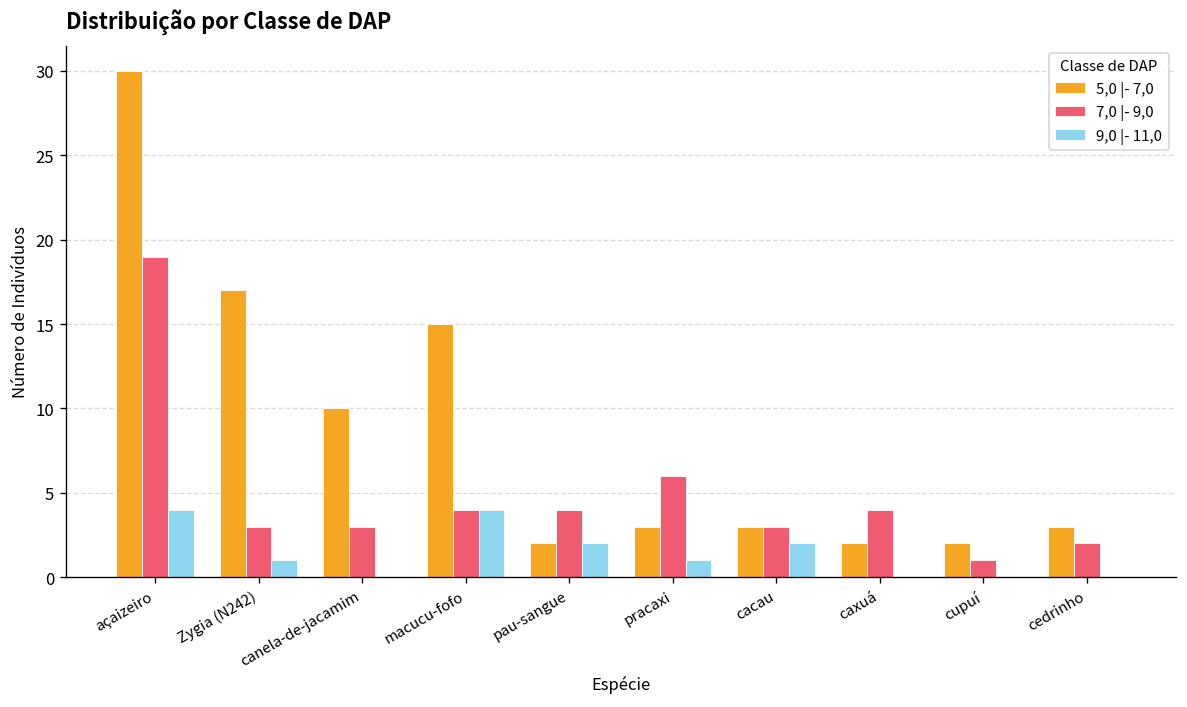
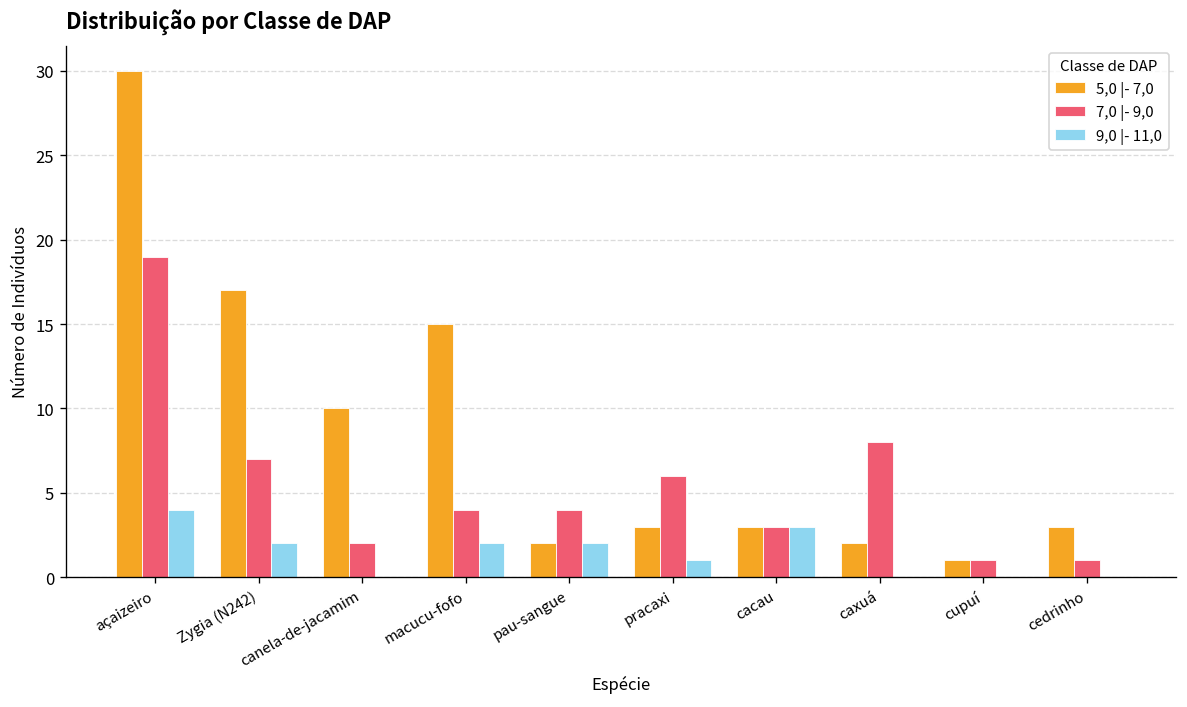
  {
    "5,0 |- 7,0": {
      "açaizeiro": 30,
      "Zygia (N242)": 17,
      "canela-de-jacamim": 10,
      "macucu-fofo": 15,
      "pau-sangue": 2,
      "pracaxi": 3,
      "cacau": 3,
      "caxuá": 2,
-     "cupuí": 2,
+     "cupuí": 1,
      "cedrinho": 3
    },
    "7,0 |- 9,0": {
      "açaizeiro": 19,
-     "Zygia (N242)": 3,
-     "canela-de-jacamim": 3,
+     "Zygia (N242)": 7,
+     "canela-de-jacamim": 2,
      "macucu-fofo": 4,
      "pau-sangue": 4,
      "pracaxi": 6,
      "cacau": 3,
-     "caxuá": 4,
+     "caxuá": 8,
      "cupuí": 1,
-     "cedrinho": 2
+     "cedrinho": 1
    },
    "9,0 |- 11,0": {
      "açaizeiro": 4,
-     "Zygia (N242)": 1,
+     "Zygia (N242)": 2,
      "canela-de-jacamim": 0,
-     "macucu-fofo": 4,
+     "macucu-fofo": 2,
      "pau-sangue": 2,
      "pracaxi": 1,
-     "cacau": 2,
+     "cacau": 3,
      "caxuá": 0,
      "cupuí": 0,
      "cedrinho": 0
    }
  }
